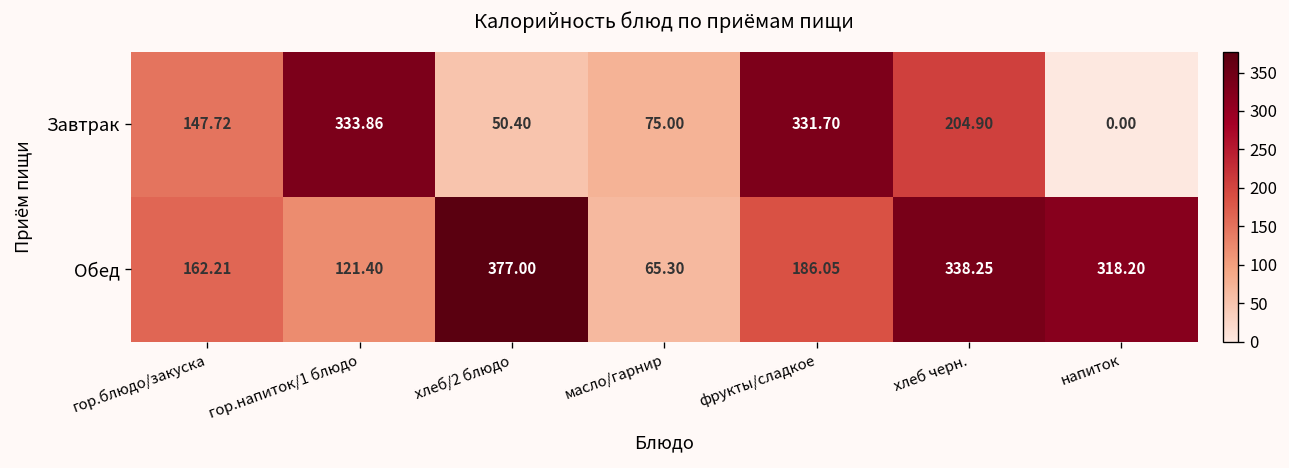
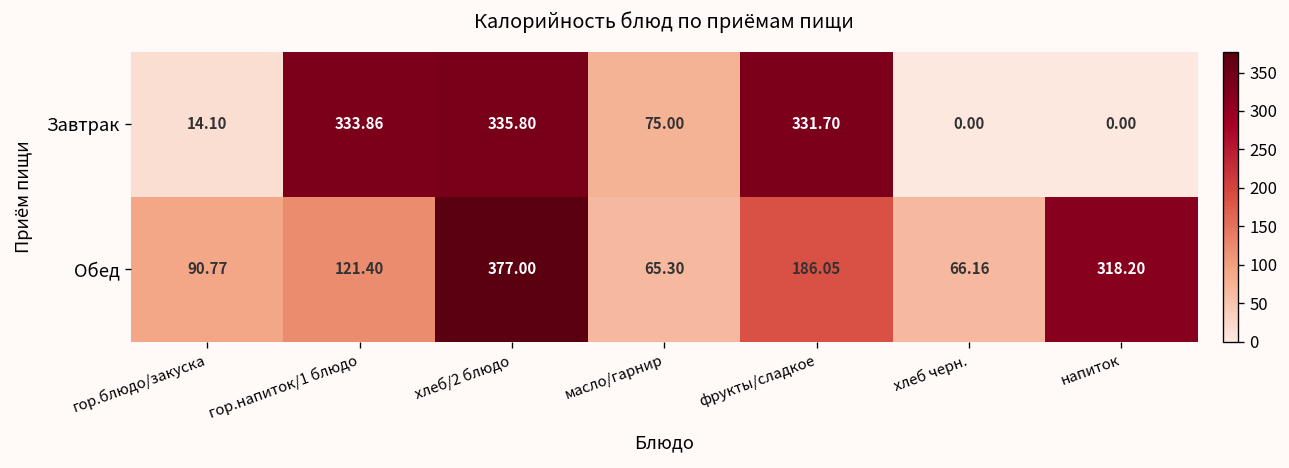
  {
    "Завтрак": {
-     "гор.блюдо/закуска": 147.72,
+     "гор.блюдо/закуска": 14.10,
      "гор.напиток/1 блюдо": 333.86,
-     "хлеб/2 блюдо": 50.40,
+     "хлеб/2 блюдо": 335.80,
      "масло/гарнир": 75.00,
      "фрукты/сладкое": 331.70,
-     "хлеб черн.": 204.90,
+     "хлеб черн.": 0.00,
      "напиток": 0.00
    },
    "Обед": {
-     "гор.блюдо/закуска": 162.21,
+     "гор.блюдо/закуска": 90.77,
      "гор.напиток/1 блюдо": 121.40,
      "хлеб/2 блюдо": 377.00,
      "масло/гарнир": 65.30,
      "фрукты/сладкое": 186.05,
-     "хлеб черн.": 338.25,
+     "хлеб черн.": 66.16,
      "напиток": 318.20
    }
  }
